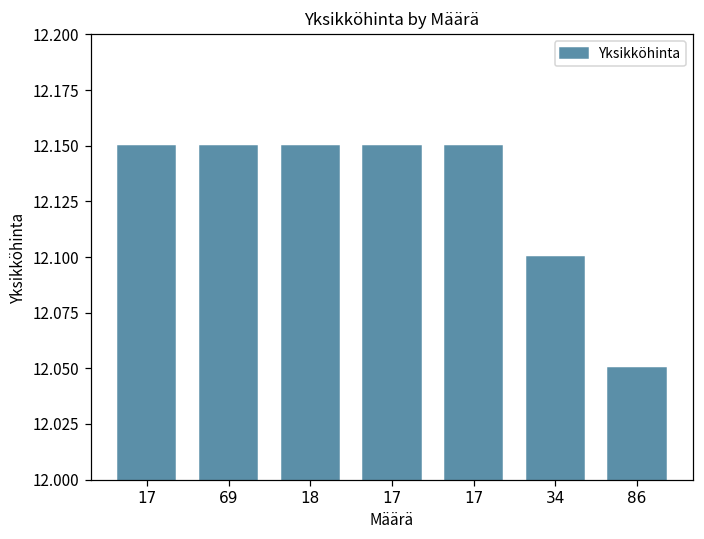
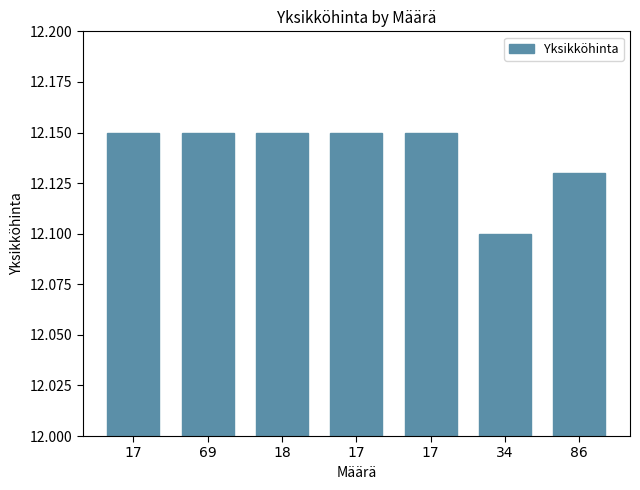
  {
    "69": 12.15,
    "18": 12.15,
    "34": 12.10,
-   "86": 12.05
+   "86": 12.13
  }
